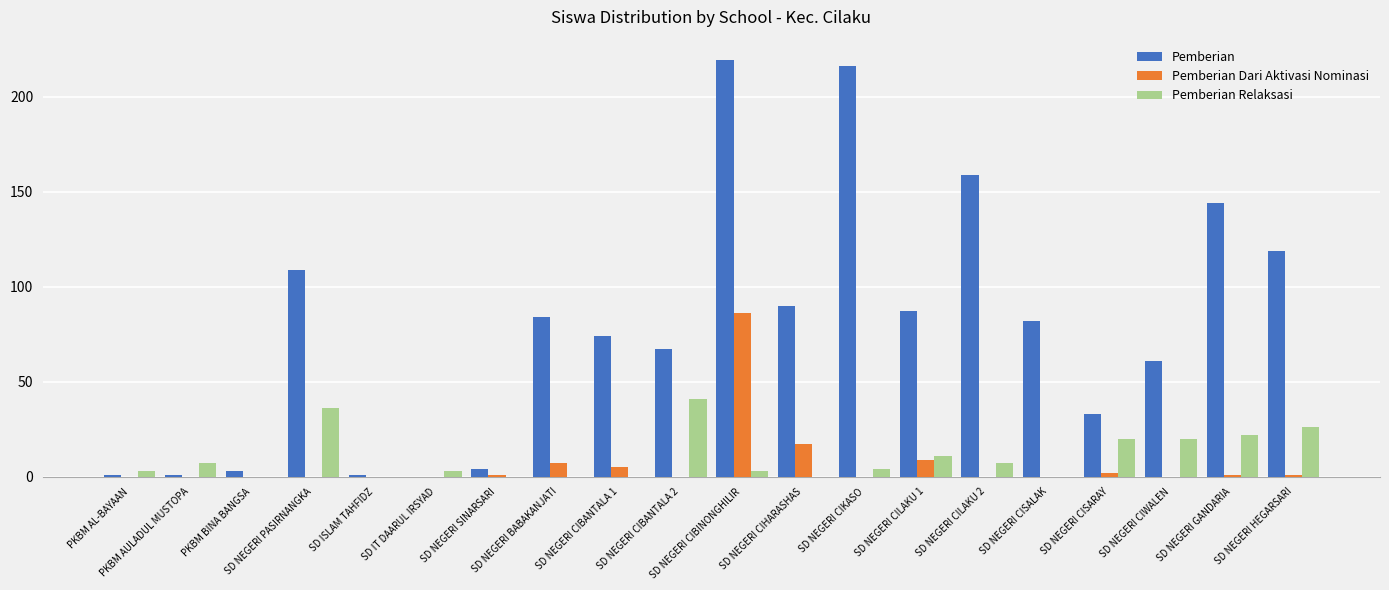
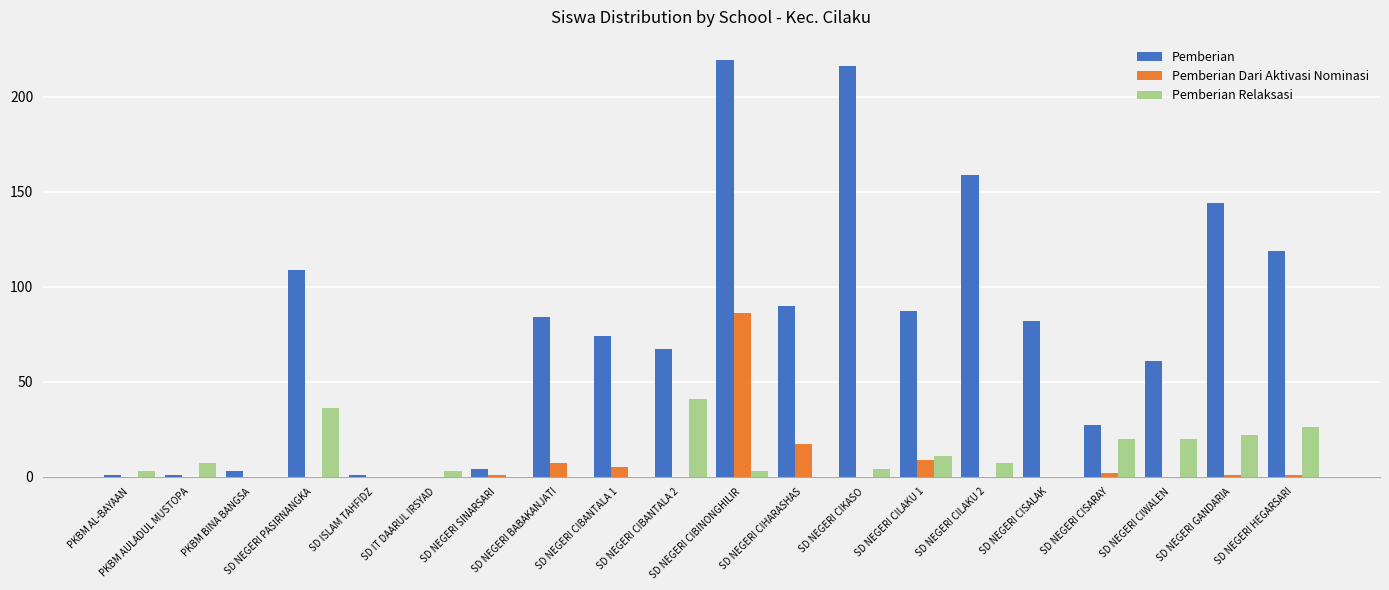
  {
    "Pemberian": {
      "PKBM BINA BANGSA": 3,
      "SD NEGERI PASIRNANGKA": 109,
      "SD IT DAARUL IRSYAD": 0,
      "SD NEGERI SINARSARI": 4,
      "SD NEGERI BABAKANJATI": 84,
      "SD NEGERI CIBANTALA 1": 74,
      "SD NEGERI CIBANTALA 2": 67,
      "SD NEGERI CIBINONGHILIR": 219,
      "SD NEGERI CIHARASHAS": 90,
      "SD NEGERI CIKASO": 216,
      "SD NEGERI CILAKU 1": 87,
      "SD NEGERI CILAKU 2": 159,
      "SD NEGERI CISALAK": 82,
-     "SD NEGERI CISARAY": 33,
+     "SD NEGERI CISARAY": 27,
      "SD NEGERI CIWALEN": 61,
      "SD NEGERI GANDARIA": 144,
      "SD NEGERI HEGARSARI": 119
    },
    "Pemberian Dari Aktivasi Nominasi": {
      "PKBM AL-BAYAAN": 0,
      "PKBM AULADUL MUSTOPA": 0,
      "PKBM BINA BANGSA": 0,
      "SD NEGERI PASIRNANGKA": 0,
      "SD ISLAM TAHFIDZ": 0,
      "SD IT DAARUL IRSYAD": 0,
      "SD NEGERI BABAKANJATI": 7,
      "SD NEGERI CIBANTALA 1": 5,
      "SD NEGERI CIBANTALA 2": 0,
      "SD NEGERI CIBINONGHILIR": 86,
      "SD NEGERI CIHARASHAS": 17,
      "SD NEGERI CIKASO": 0,
      "SD NEGERI CILAKU 1": 9,
      "SD NEGERI CILAKU 2": 0,
      "SD NEGERI CISALAK": 0,
      "SD NEGERI CISARAY": 2,
      "SD NEGERI CIWALEN": 0
    },
    "Pemberian Relaksasi": {
      "PKBM AL-BAYAAN": 3,
      "PKBM AULADUL MUSTOPA": 7,
      "PKBM BINA BANGSA": 0,
      "SD NEGERI PASIRNANGKA": 36,
      "SD ISLAM TAHFIDZ": 0,
      "SD IT DAARUL IRSYAD": 3,
      "SD NEGERI SINARSARI": 0,
      "SD NEGERI BABAKANJATI": 0,
      "SD NEGERI CIBANTALA 1": 0,
      "SD NEGERI CIBANTALA 2": 41,
      "SD NEGERI CIBINONGHILIR": 3,
      "SD NEGERI CIHARASHAS": 0,
      "SD NEGERI CIKASO": 4,
      "SD NEGERI CILAKU 1": 11,
      "SD NEGERI CILAKU 2": 7,
      "SD NEGERI CISALAK": 0,
      "SD NEGERI CISARAY": 20,
      "SD NEGERI CIWALEN": 20,
      "SD NEGERI GANDARIA": 22,
      "SD NEGERI HEGARSARI": 26
    }
  }
